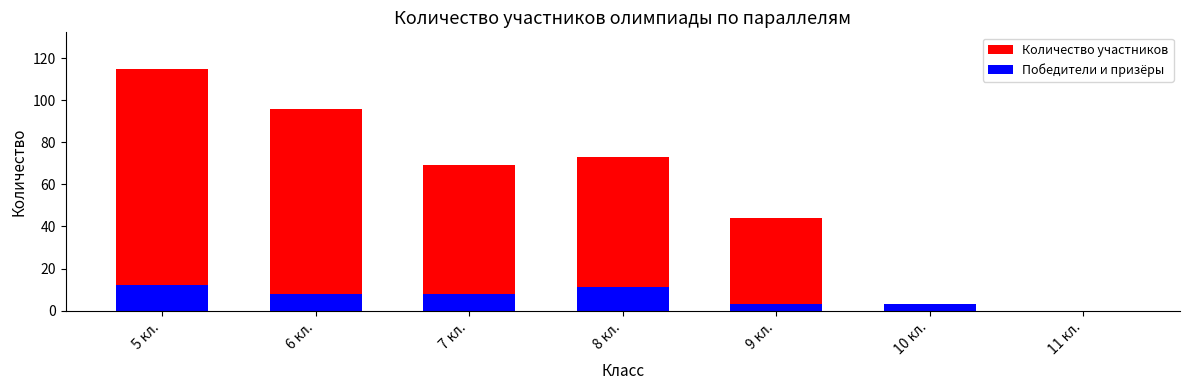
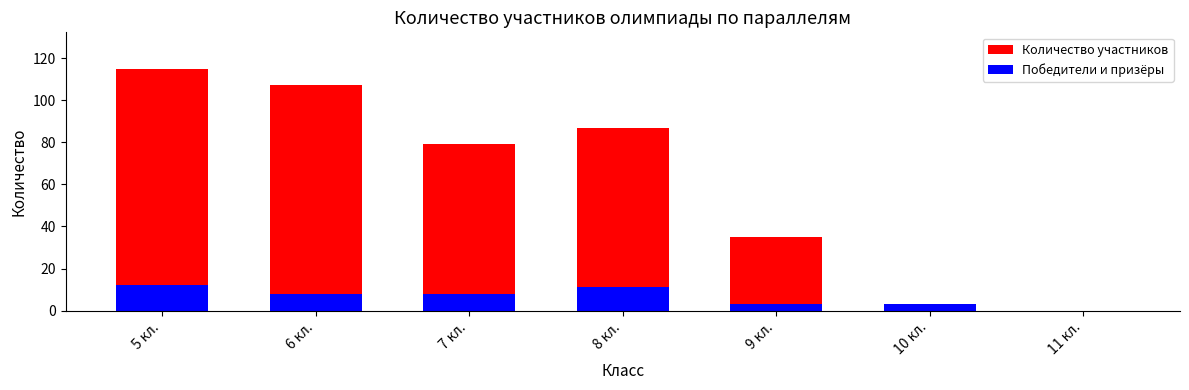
  {
    "Количество участников": {
      "5 кл.": 115,
-     "6 кл.": 96,
-     "7 кл.": 69,
-     "8 кл.": 73,
-     "9 кл.": 44,
+     "6 кл.": 107,
+     "7 кл.": 79,
+     "8 кл.": 87,
+     "9 кл.": 35,
      "10 кл.": 3,
      "11 кл.": 0
    },
    "Победители и призёры": {
      "10 кл.": 3,
      "11 кл.": 0
    }
  }
